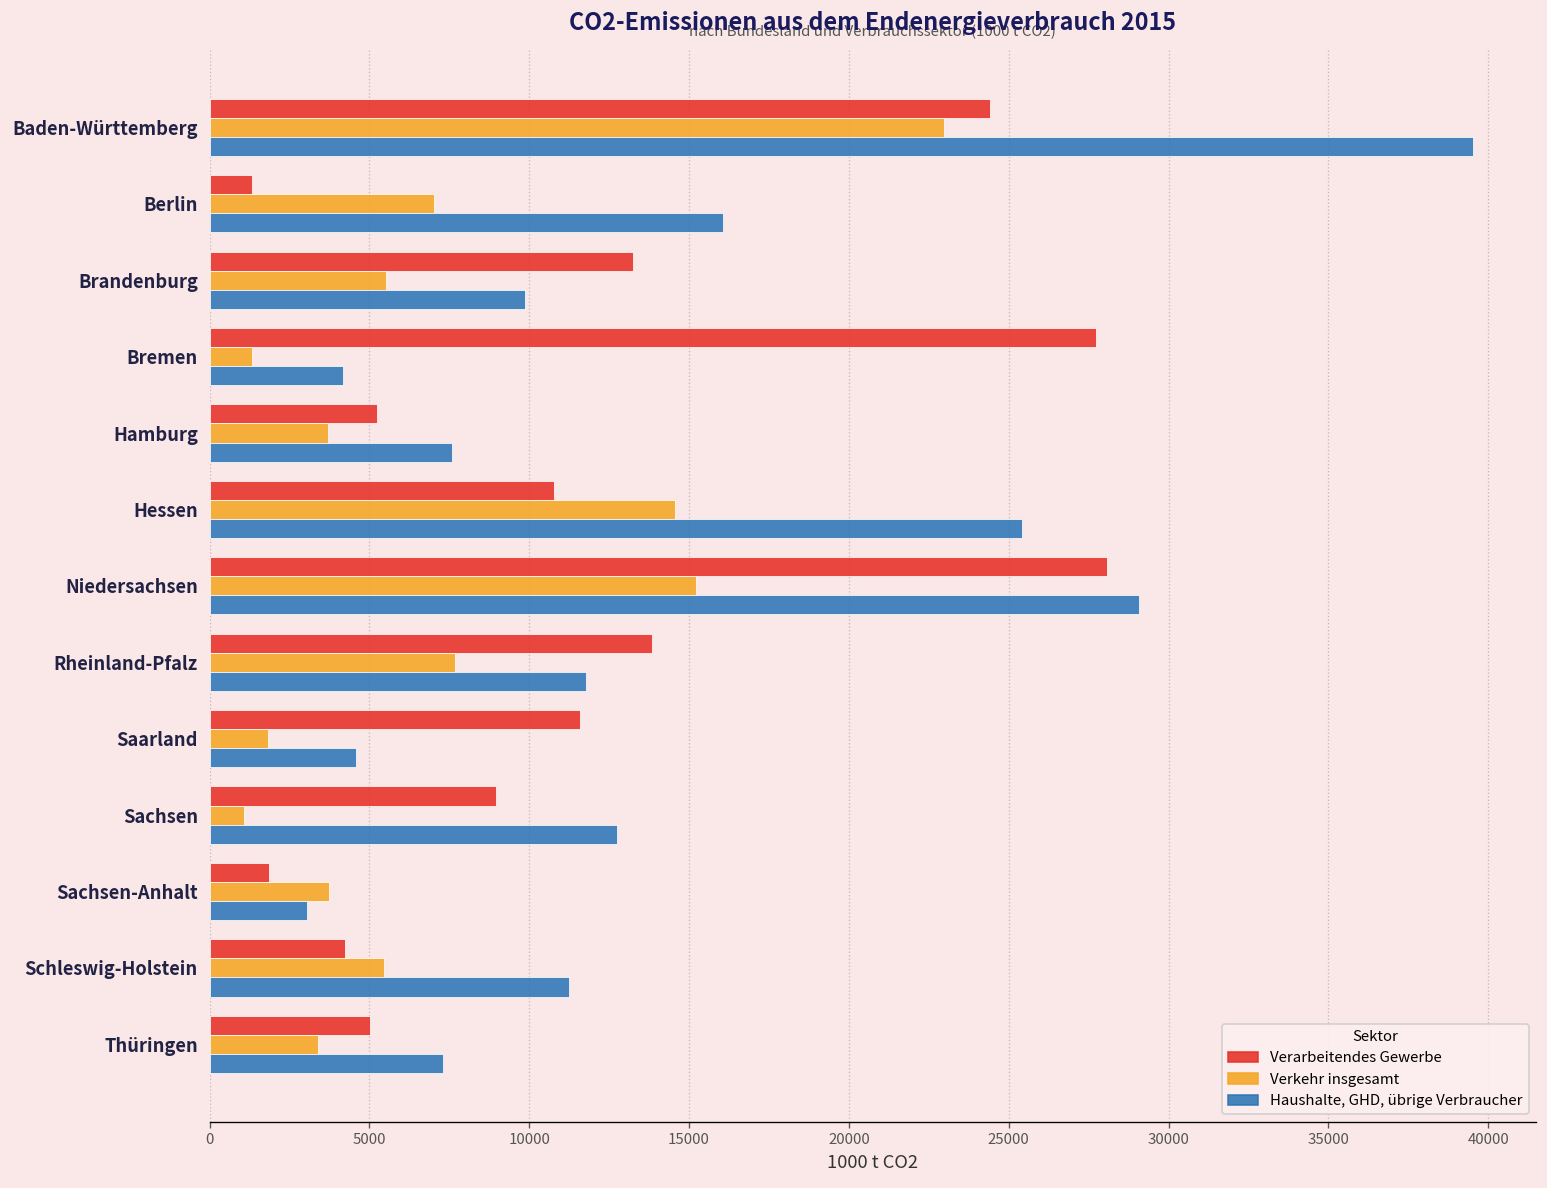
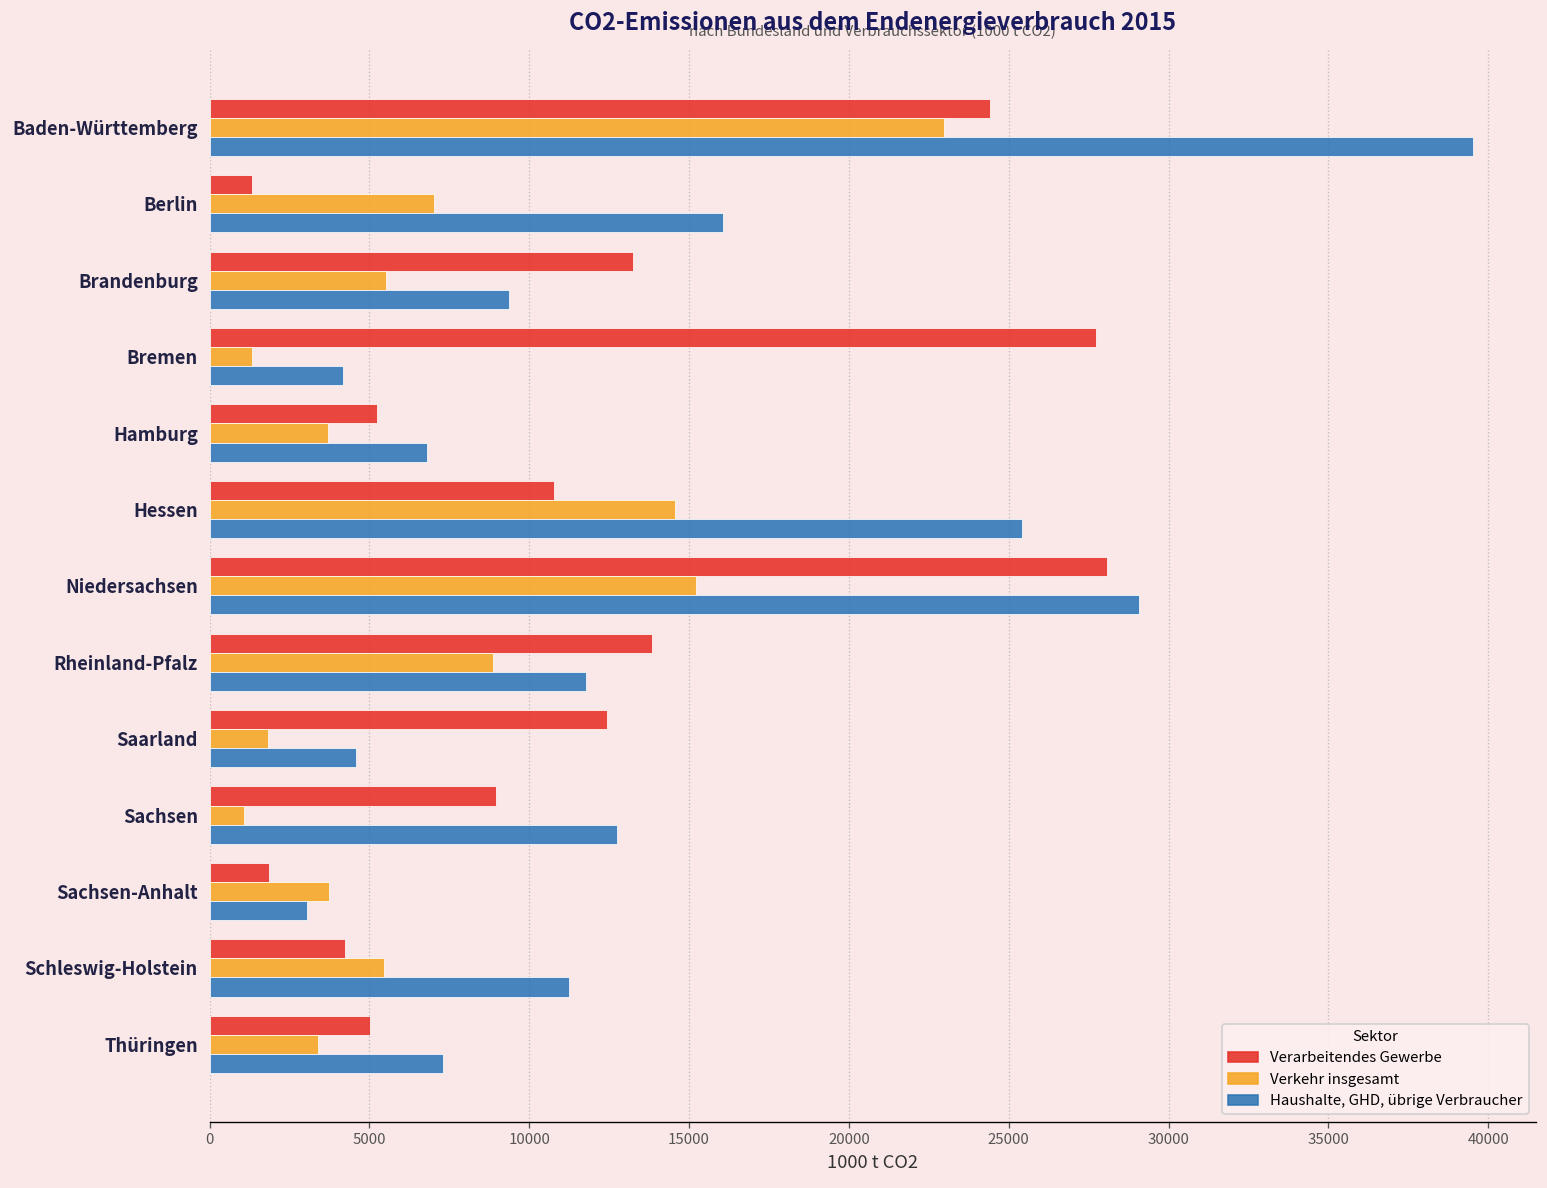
  {
    "Verarbeitendes Gewerbe": {
      "Baden-Württemberg": 24400,
      "Berlin": 1300,
      "Brandenburg": 13200,
      "Bremen": 27700,
      "Hamburg": 5200,
      "Hessen": 10800,
      "Niedersachsen": 28100,
      "Rheinland-Pfalz": 13900,
-     "Saarland": 11600,
+     "Saarland": 12400,
      "Sachsen": 8900,
      "Sachsen-Anhalt": 1900,
      "Schleswig-Holstein": 4200,
      "Thüringen": 5000
    },
    "Verkehr insgesamt": {
      "Baden-Württemberg": 23000,
      "Berlin": 7000,
      "Brandenburg": 5500,
      "Bremen": 1300,
      "Hamburg": 3700,
      "Hessen": 14600,
      "Niedersachsen": 15200,
-     "Rheinland-Pfalz": 7700,
+     "Rheinland-Pfalz": 8900,
      "Saarland": 1800,
      "Sachsen": 1100,
      "Sachsen-Anhalt": 3700,
      "Schleswig-Holstein": 5500,
      "Thüringen": 3400
    },
    "Haushalte, GHD, übrige Verbraucher": {
      "Baden-Württemberg": 39500,
      "Berlin": 16100,
-     "Brandenburg": 9900,
+     "Brandenburg": 9400,
      "Bremen": 4200,
-     "Hamburg": 7600,
+     "Hamburg": 6800,
      "Hessen": 25400,
      "Niedersachsen": 29100,
      "Rheinland-Pfalz": 11800,
      "Saarland": 4600,
      "Sachsen": 12800,
      "Sachsen-Anhalt": 3100,
      "Schleswig-Holstein": 11300,
      "Thüringen": 7300
    }
  }
